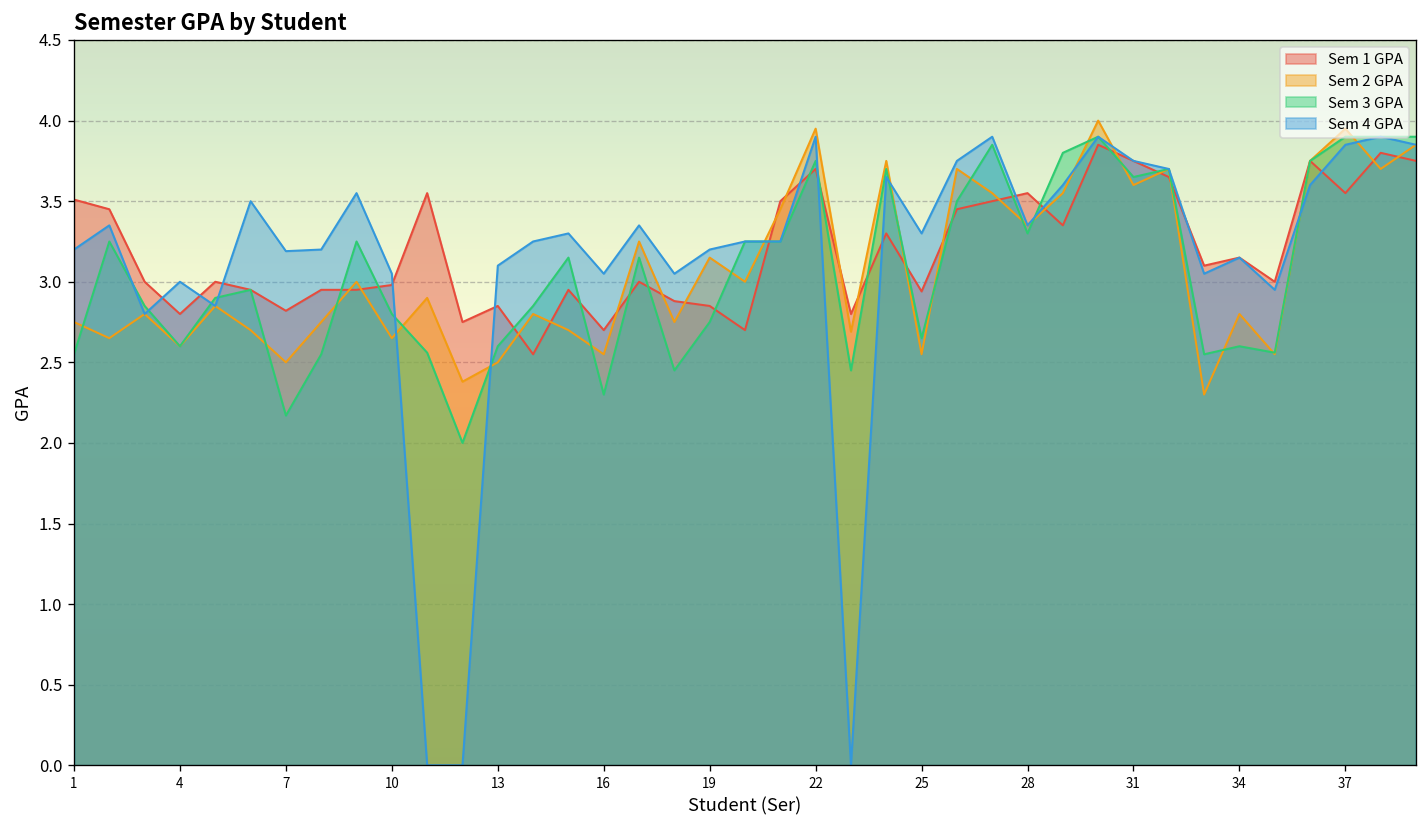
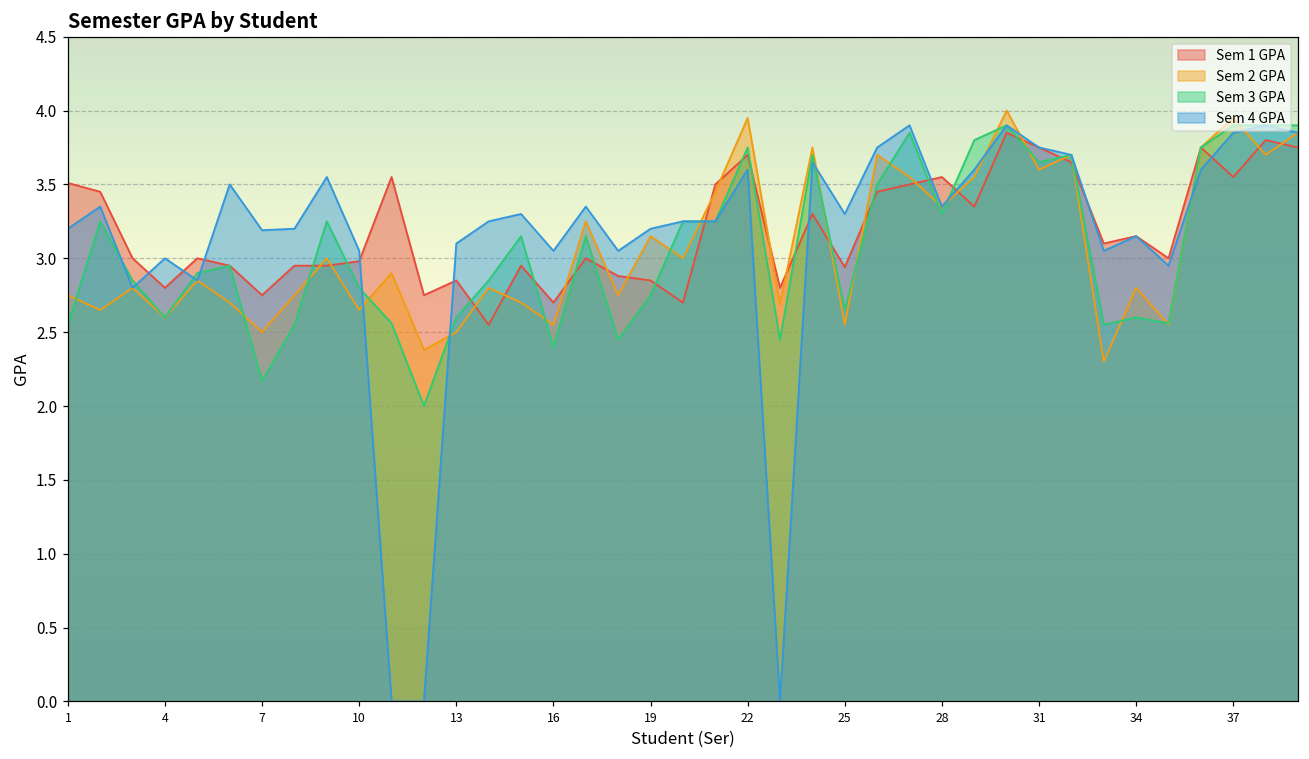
  {
    "Sem 1 GPA": {
      "1": 3.51,
      "4": 2.80,
-     "7": 2.82,
+     "7": 2.75,
      "10": 2.98,
      "13": 2.85,
      "16": 2.70,
      "19": 2.85,
      "22": 3.70,
      "25": 2.94,
      "28": 3.55,
      "37": 3.55
    },
    "Sem 2 GPA": {
      "1": 2.75,
      "7": 2.50,
      "10": 2.65,
      "13": 2.50,
      "16": 2.55,
      "19": 3.15,
      "22": 3.95,
      "25": 2.55,
      "31": 3.60,
      "34": 2.80
    },
    "Sem 3 GPA": {
      "1": 2.55,
      "7": 2.17,
      "10": 2.8,
      "13": 2.6,
-     "16": 2.3,
+     "16": 2.4,
      "19": 2.75,
      "22": 3.75,
      "25": 2.65,
      "28": 3.3,
      "31": 3.65,
      "34": 2.6
    },
    "Sem 4 GPA": {
      "1": 3.2,
      "4": 3.0,
      "7": 3.2,
      "10": 3.05,
      "13": 3.1,
      "16": 3.05,
      "19": 3.2,
-     "22": 3.9,
+     "22": 3.6,
      "25": 3.3,
      "37": 3.85
    }
  }
